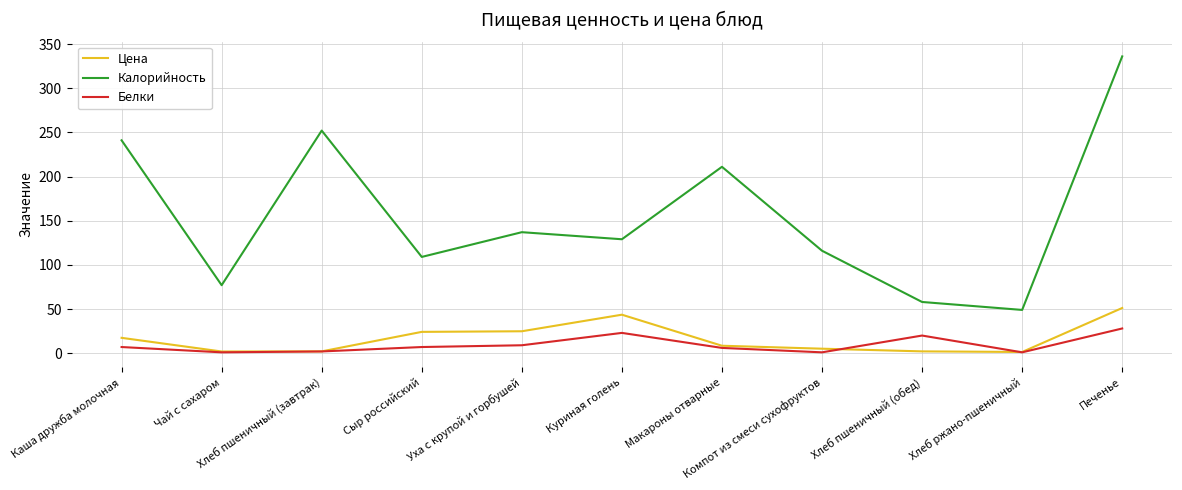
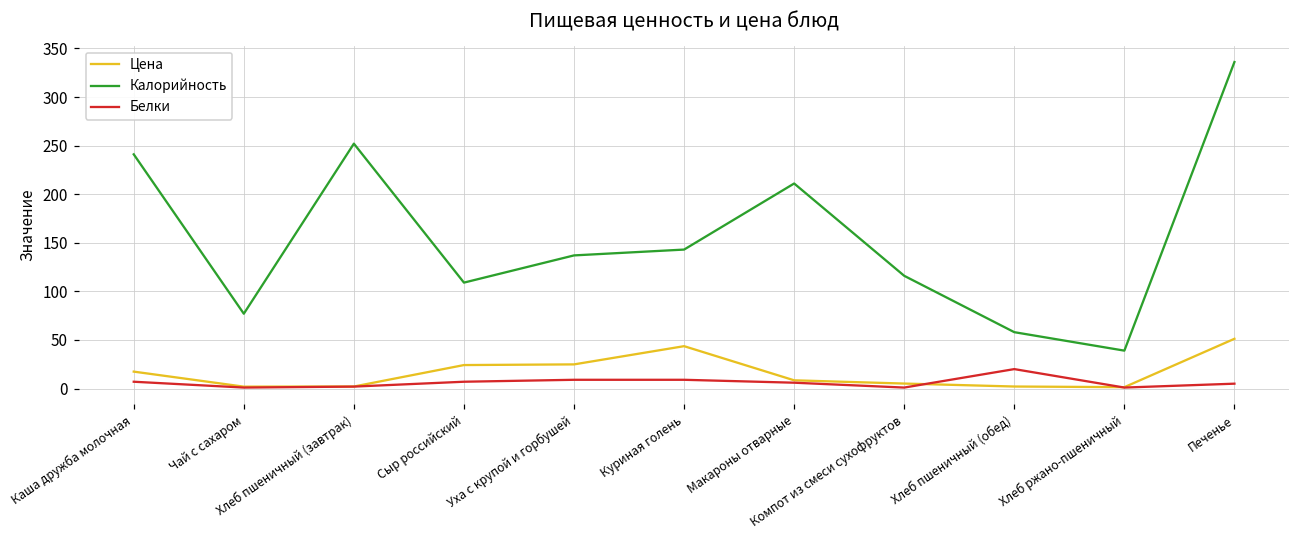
  {
    "Цена": {
      "Каша дружба молочная": 20,
      "Сыр российский": 20,
      "Уха с крупой и горбушей": 20,
      "Куриная голень": 40,
      "Компот из смеси сухофруктов": 10,
      "Хлеб пшеничный (обед)": 0,
      "Печенье": 50
    },
    "Калорийность": {
      "Каша дружба молочная": 240,
      "Чай с сахаром": 80,
      "Хлеб пшеничный (завтрак)": 250,
      "Сыр российский": 110,
      "Уха с крупой и горбушей": 140,
-     "Куриная голень": 130,
+     "Куриная голень": 140,
      "Макароны отварные": 210,
      "Компот из смеси сухофруктов": 120,
      "Хлеб пшеничный (обед)": 60,
-     "Хлеб ржано-пшеничный": 50,
+     "Хлеб ржано-пшеничный": 40,
      "Печенье": 340
    },
    "Белки": {
      "Каша дружба молочная": 10,
      "Сыр российский": 10,
      "Уха с крупой и горбушей": 10,
-     "Куриная голень": 20,
+     "Куриная голень": 10,
      "Компот из смеси сухофруктов": 0,
      "Хлеб пшеничный (обед)": 20,
-     "Печенье": 30
+     "Печенье": 10
    }
  }
